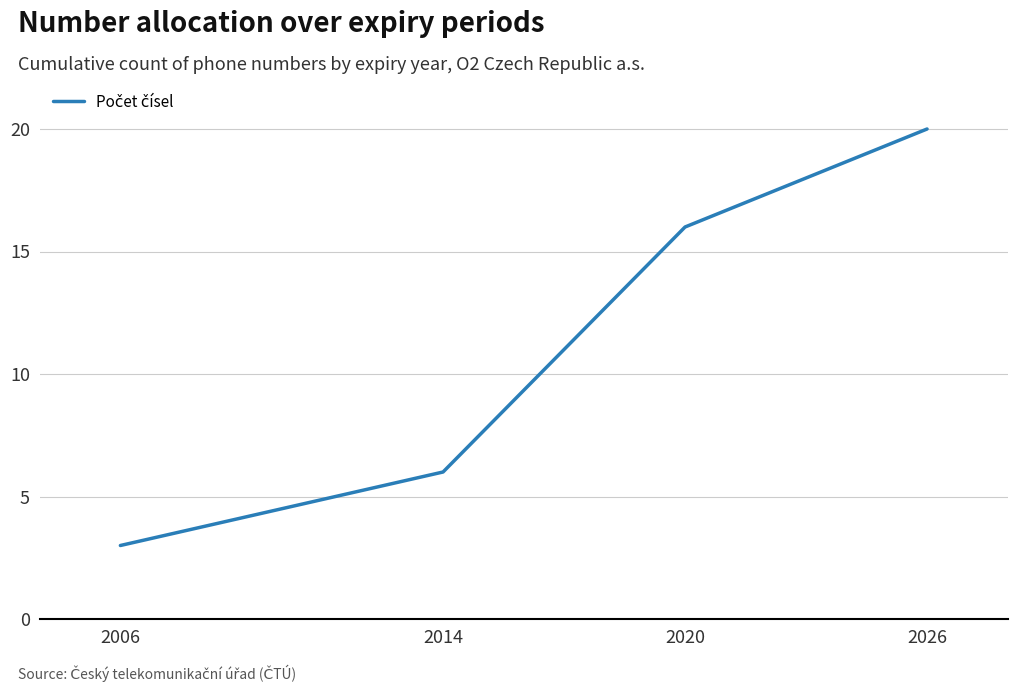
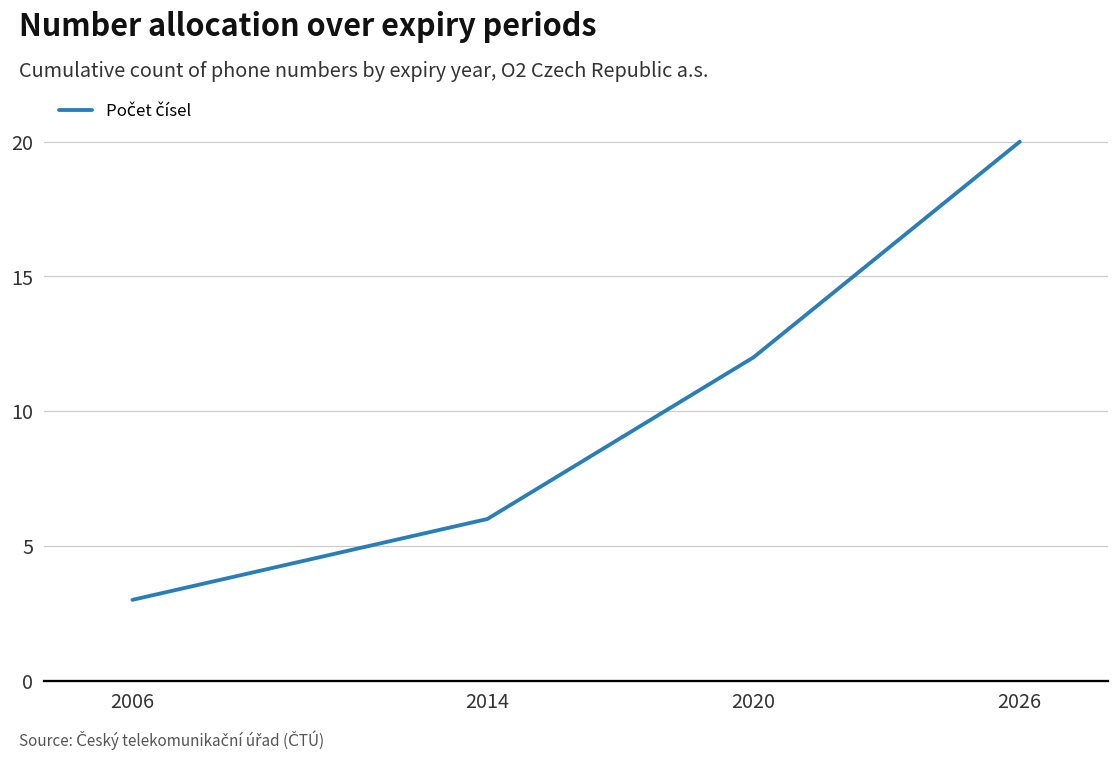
  {
    "2006": 3,
    "2014": 6,
-   "2020": 16,
+   "2020": 12,
    "2026": 20
  }
